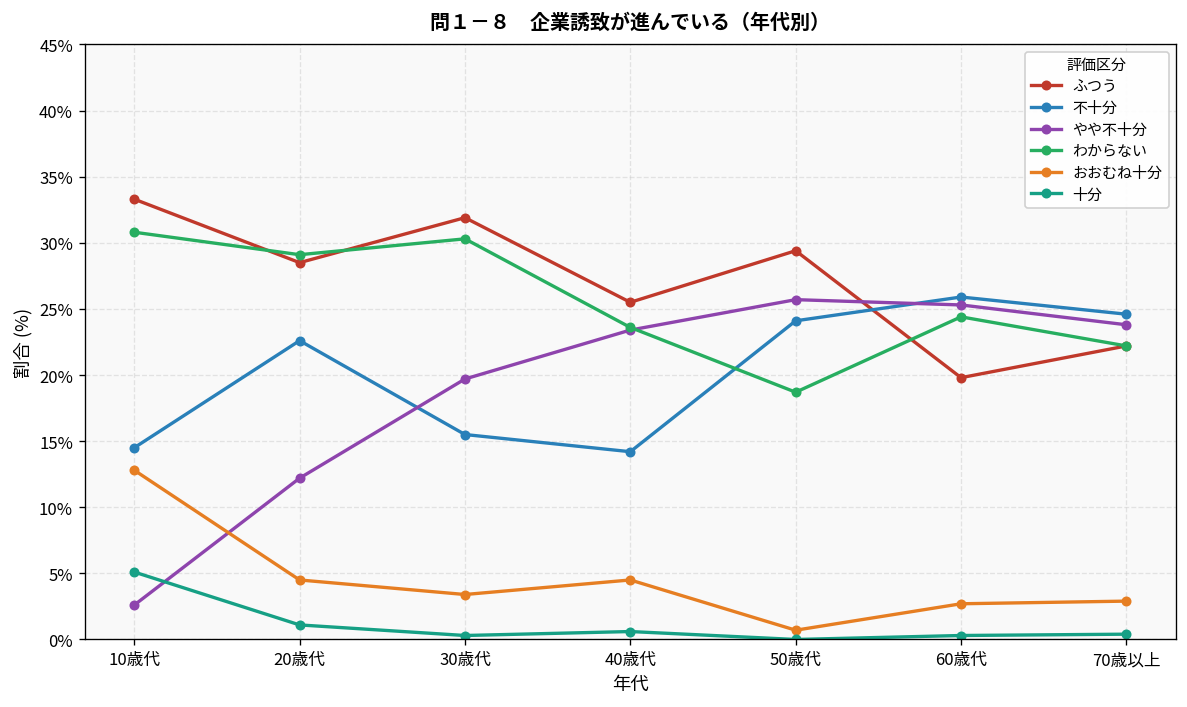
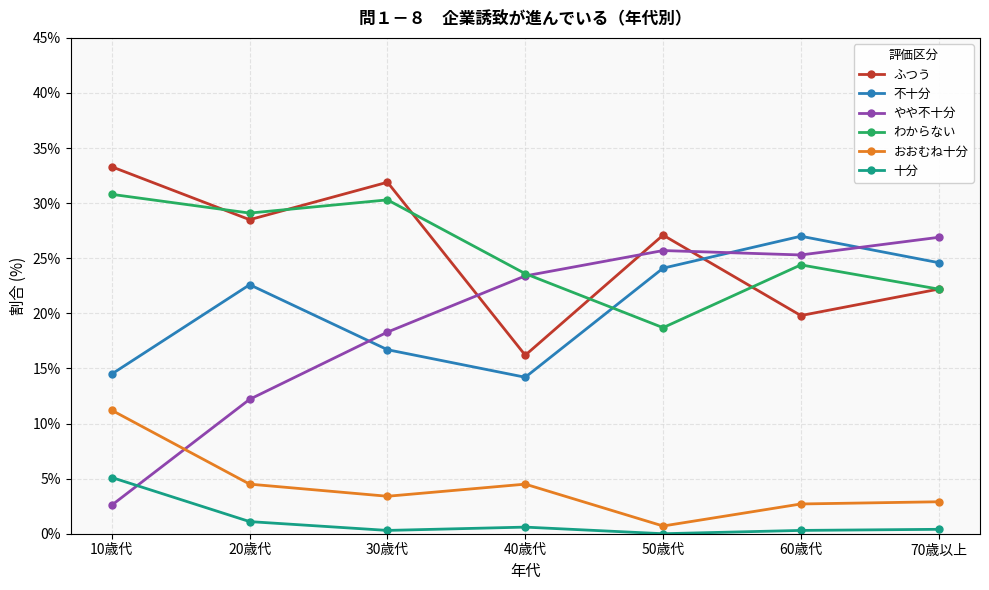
  {
    "ふつう": {
      "10歳代": "33.3%",
      "20歳代": "28.5%",
      "30歳代": "31.9%",
-     "40歳代": "25.5%",
-     "50歳代": "29.4%",
+     "40歳代": "16.2%",
+     "50歳代": "27.1%",
      "60歳代": "19.8%"
    },
    "不十分": {
      "10歳代": "14.5%",
      "20歳代": "22.6%",
-     "30歳代": "15.5%",
+     "30歳代": "16.7%",
      "40歳代": "14.2%",
      "50歳代": "24.1%",
-     "60歳代": "25.9%",
+     "60歳代": "27.0%",
      "70歳以上": "24.6%"
    },
    "やや不十分": {
      "10歳代": "2.6%",
      "20歳代": "12.2%",
-     "30歳代": "19.7%",
+     "30歳代": "18.3%",
      "50歳代": "25.7%",
      "60歳代": "25.3%",
-     "70歳以上": "23.8%"
+     "70歳以上": "26.9%"
    },
    "おおむね十分": {
-     "10歳代": "12.8%",
+     "10歳代": "11.2%",
      "20歳代": "4.5%",
      "30歳代": "3.4%",
      "40歳代": "4.5%",
      "50歳代": "0.7%",
      "60歳代": "2.7%",
      "70歳以上": "2.9%"
    }
  }
